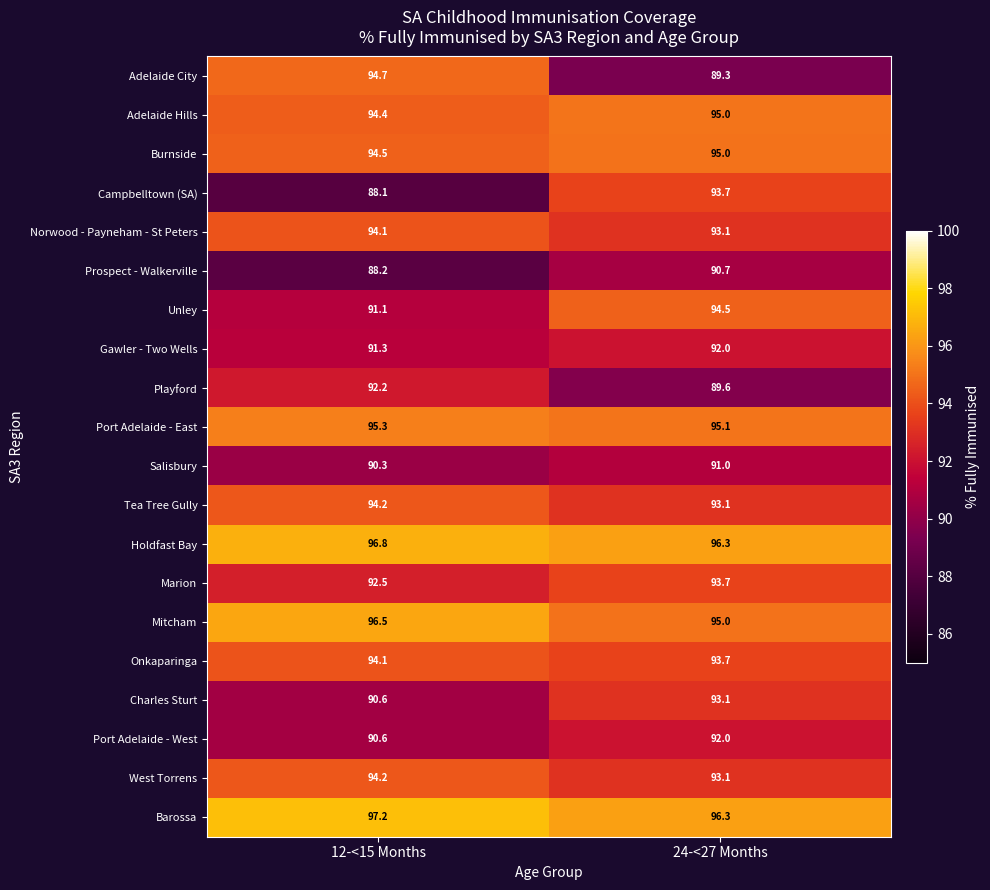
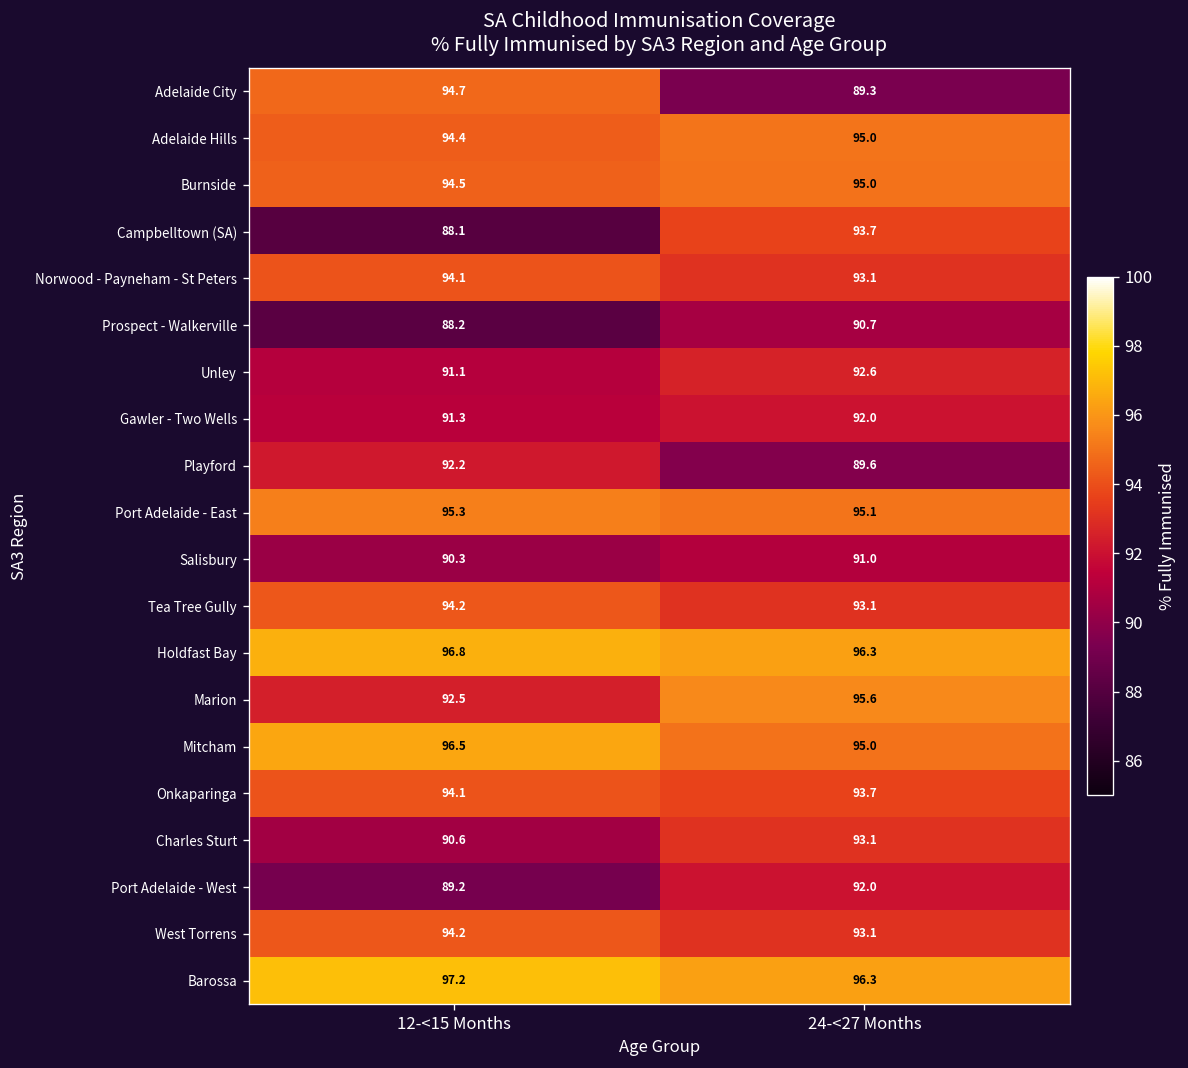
  {
    "Adelaide City": {
      "12-<15 Months": 94.7,
      "24-<27 Months": 89.3
    },
    "Adelaide Hills": {
      "12-<15 Months": 94.4,
      "24-<27 Months": 95.0
    },
    "Burnside": {
      "12-<15 Months": 94.5,
      "24-<27 Months": 95.0
    },
    "Campbelltown (SA)": {
      "12-<15 Months": 88.1,
      "24-<27 Months": 93.7
    },
    "Norwood - Payneham - St Peters": {
      "12-<15 Months": 94.1,
      "24-<27 Months": 93.1
    },
    "Prospect - Walkerville": {
      "12-<15 Months": 88.2,
      "24-<27 Months": 90.7
    },
    "Unley": {
      "12-<15 Months": 91.1,
-     "24-<27 Months": 94.5
+     "24-<27 Months": 92.6
    },
    "Gawler - Two Wells": {
      "12-<15 Months": 91.3,
      "24-<27 Months": 92.0
    },
    "Playford": {
      "12-<15 Months": 92.2,
      "24-<27 Months": 89.6
    },
    "Port Adelaide - East": {
      "12-<15 Months": 95.3,
      "24-<27 Months": 95.1
    },
    "Salisbury": {
      "12-<15 Months": 90.3,
      "24-<27 Months": 91.0
    },
    "Tea Tree Gully": {
      "12-<15 Months": 94.2,
      "24-<27 Months": 93.1
    },
    "Holdfast Bay": {
      "12-<15 Months": 96.8,
      "24-<27 Months": 96.3
    },
    "Marion": {
      "12-<15 Months": 92.5,
-     "24-<27 Months": 93.7
+     "24-<27 Months": 95.6
    },
    "Mitcham": {
      "12-<15 Months": 96.5,
      "24-<27 Months": 95.0
    },
    "Onkaparinga": {
      "12-<15 Months": 94.1,
      "24-<27 Months": 93.7
    },
    "Charles Sturt": {
      "12-<15 Months": 90.6,
      "24-<27 Months": 93.1
    },
    "Port Adelaide - West": {
-     "12-<15 Months": 90.6,
+     "12-<15 Months": 89.2,
      "24-<27 Months": 92.0
    },
    "West Torrens": {
      "12-<15 Months": 94.2,
      "24-<27 Months": 93.1
    },
    "Barossa": {
      "12-<15 Months": 97.2,
      "24-<27 Months": 96.3
    }
  }
